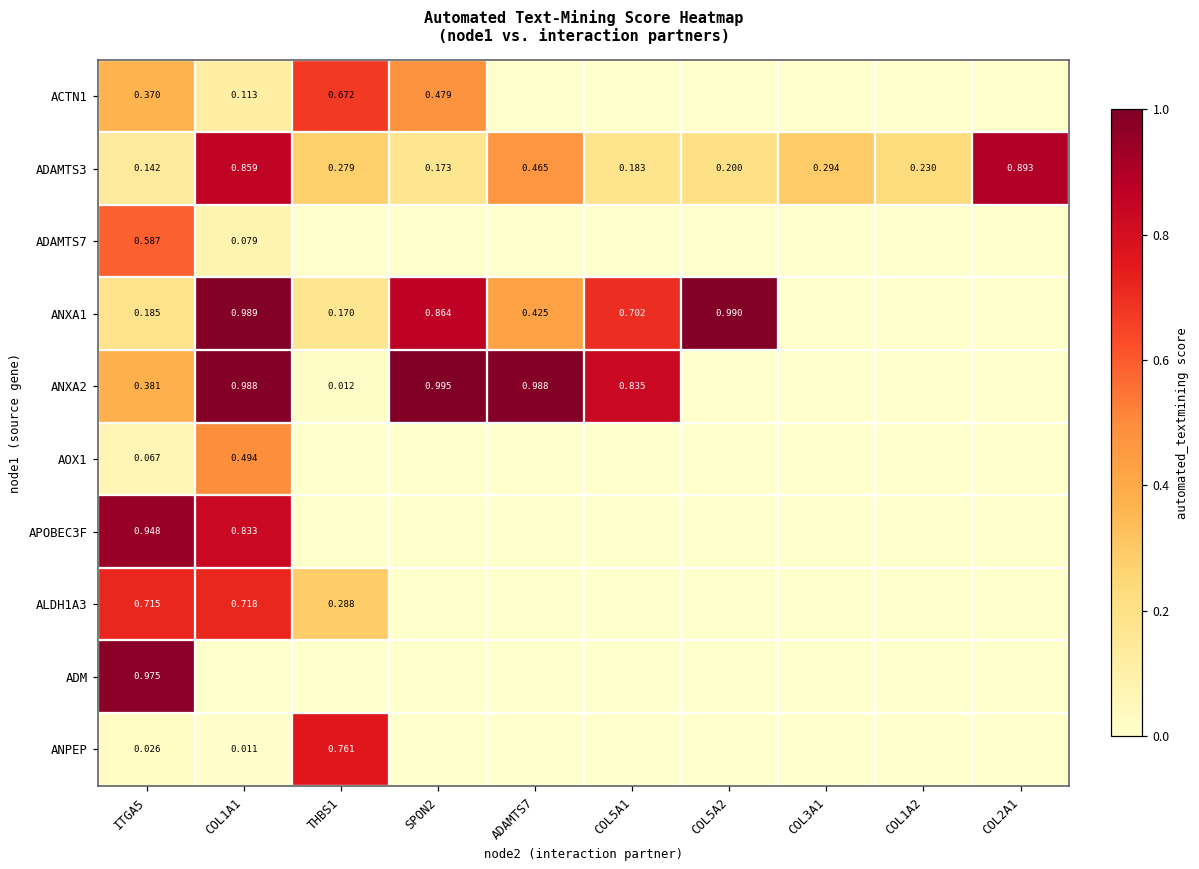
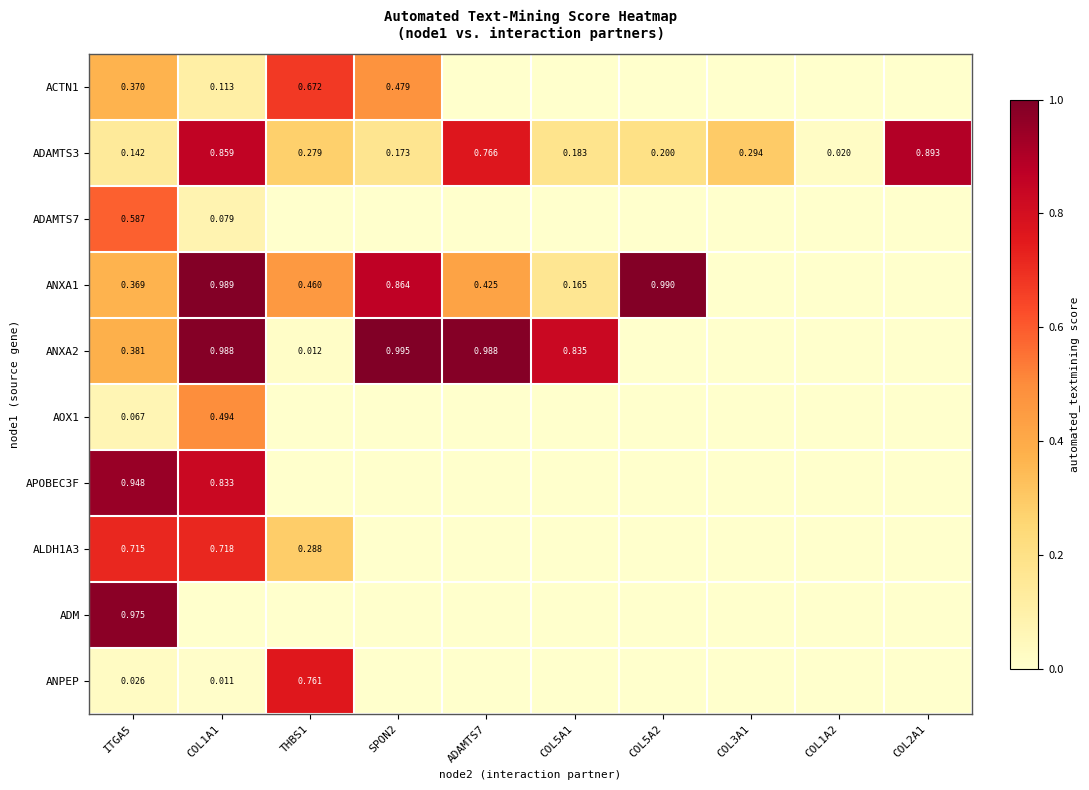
  {
    "ACTN1": {
      "ITGA5": 0.370,
      "COL1A1": 0.113,
      "THBS1": 0.672,
      "SPON2": 0.479
    },
    "ADAMTS3": {
      "ITGA5": 0.142,
      "COL1A1": 0.859,
      "THBS1": 0.279,
      "SPON2": 0.173,
-     "ADAMTS7": 0.465,
+     "ADAMTS7": 0.766,
      "COL5A1": 0.183,
      "COL5A2": 0.200,
      "COL3A1": 0.294,
-     "COL1A2": 0.230,
+     "COL1A2": 0.020,
      "COL2A1": 0.893
    },
    "ADAMTS7": {
      "ITGA5": 0.587,
      "COL1A1": 0.079
    },
    "ANXA1": {
-     "ITGA5": 0.185,
+     "ITGA5": 0.369,
      "COL1A1": 0.989,
-     "THBS1": 0.170,
+     "THBS1": 0.460,
      "SPON2": 0.864,
      "ADAMTS7": 0.425,
-     "COL5A1": 0.702,
+     "COL5A1": 0.165,
      "COL5A2": 0.990
    },
    "ANXA2": {
      "ITGA5": 0.381,
      "COL1A1": 0.988,
      "THBS1": 0.012,
      "SPON2": 0.995,
      "ADAMTS7": 0.988,
      "COL5A1": 0.835
    },
    "AOX1": {
      "ITGA5": 0.067,
      "COL1A1": 0.494
    },
    "APOBEC3F": {
      "ITGA5": 0.948,
      "COL1A1": 0.833
    },
    "ALDH1A3": {
      "ITGA5": 0.715,
      "COL1A1": 0.718,
      "THBS1": 0.288
    },
    "ADM": {
      "ITGA5": 0.975
    },
    "ANPEP": {
      "ITGA5": 0.026,
      "COL1A1": 0.011,
      "THBS1": 0.761
    }
  }
